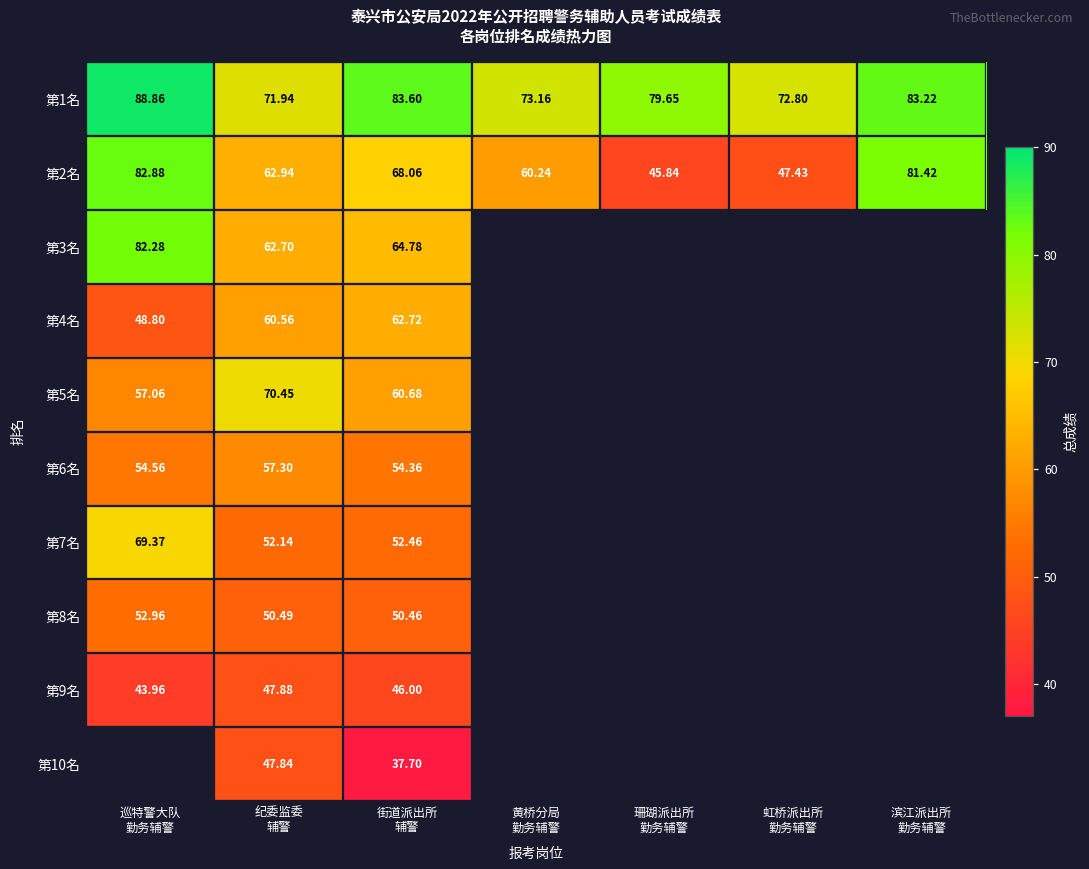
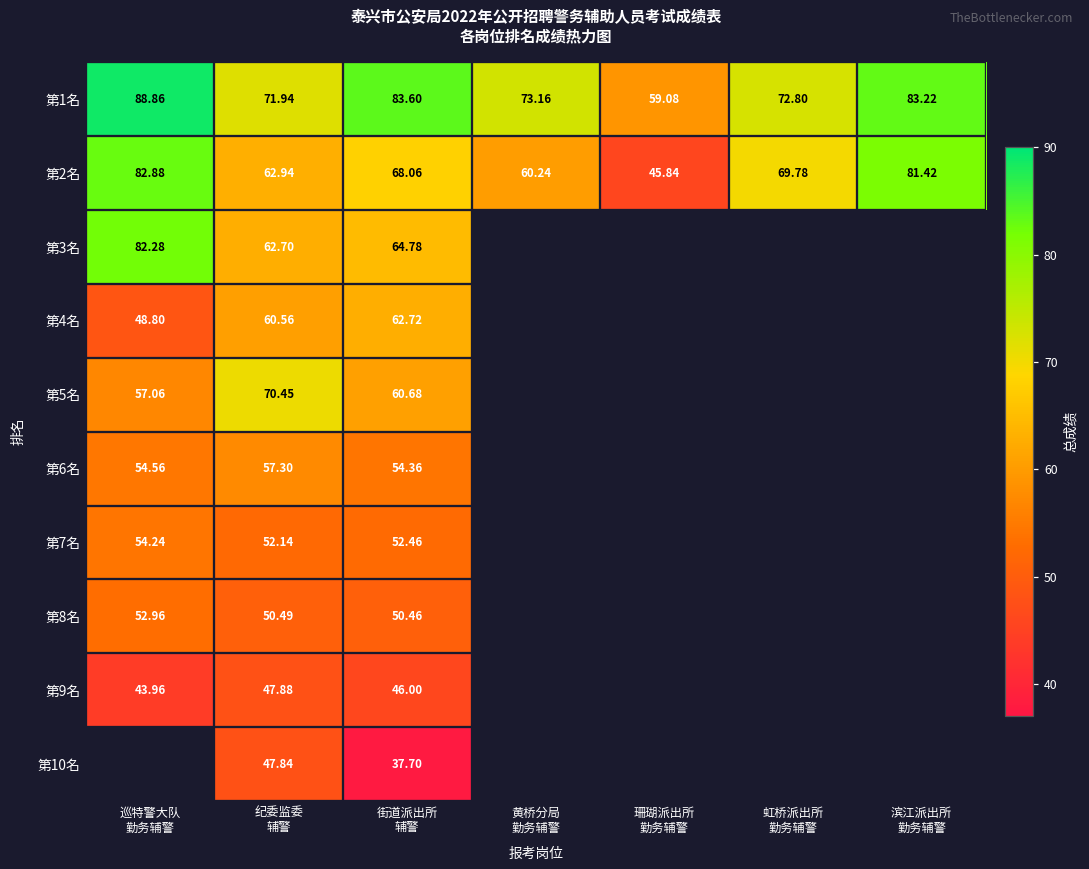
  {
    "第1名": {
      "巡特警大队 勤务辅警": 88.86,
      "纪委监委 辅警": 71.94,
      "街道派出所 辅警": 83.60,
      "黄桥分局 勤务辅警": 73.16,
-     "珊瑚派出所 勤务辅警": 79.65,
+     "珊瑚派出所 勤务辅警": 59.08,
      "虹桥派出所 勤务辅警": 72.80,
      "滨江派出所 勤务辅警": 83.22
    },
    "第2名": {
      "巡特警大队 勤务辅警": 82.88,
      "纪委监委 辅警": 62.94,
      "街道派出所 辅警": 68.06,
      "黄桥分局 勤务辅警": 60.24,
      "珊瑚派出所 勤务辅警": 45.84,
-     "虹桥派出所 勤务辅警": 47.43,
+     "虹桥派出所 勤务辅警": 69.78,
      "滨江派出所 勤务辅警": 81.42
    },
    "第3名": {
      "巡特警大队 勤务辅警": 82.28,
      "纪委监委 辅警": 62.70,
      "街道派出所 辅警": 64.78
    },
    "第4名": {
      "巡特警大队 勤务辅警": 48.80,
      "纪委监委 辅警": 60.56,
      "街道派出所 辅警": 62.72
    },
    "第5名": {
      "巡特警大队 勤务辅警": 57.06,
      "纪委监委 辅警": 70.45,
      "街道派出所 辅警": 60.68
    },
    "第6名": {
      "巡特警大队 勤务辅警": 54.56,
      "纪委监委 辅警": 57.30,
      "街道派出所 辅警": 54.36
    },
    "第7名": {
-     "巡特警大队 勤务辅警": 69.37,
+     "巡特警大队 勤务辅警": 54.24,
      "纪委监委 辅警": 52.14,
      "街道派出所 辅警": 52.46
    },
    "第8名": {
      "巡特警大队 勤务辅警": 52.96,
      "纪委监委 辅警": 50.49,
      "街道派出所 辅警": 50.46
    },
    "第9名": {
      "巡特警大队 勤务辅警": 43.96,
      "纪委监委 辅警": 47.88,
      "街道派出所 辅警": 46.00
    },
    "第10名": {
      "纪委监委 辅警": 47.84,
      "街道派出所 辅警": 37.70
    }
  }
